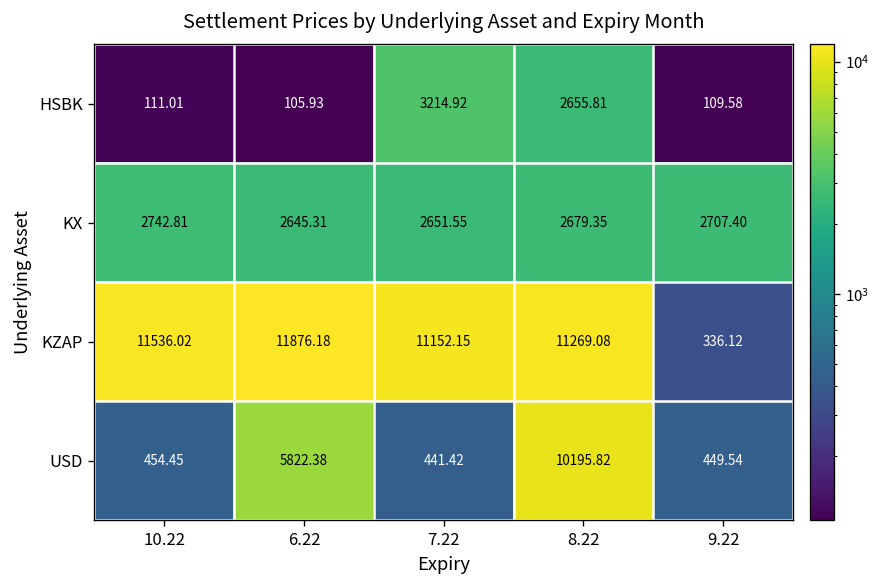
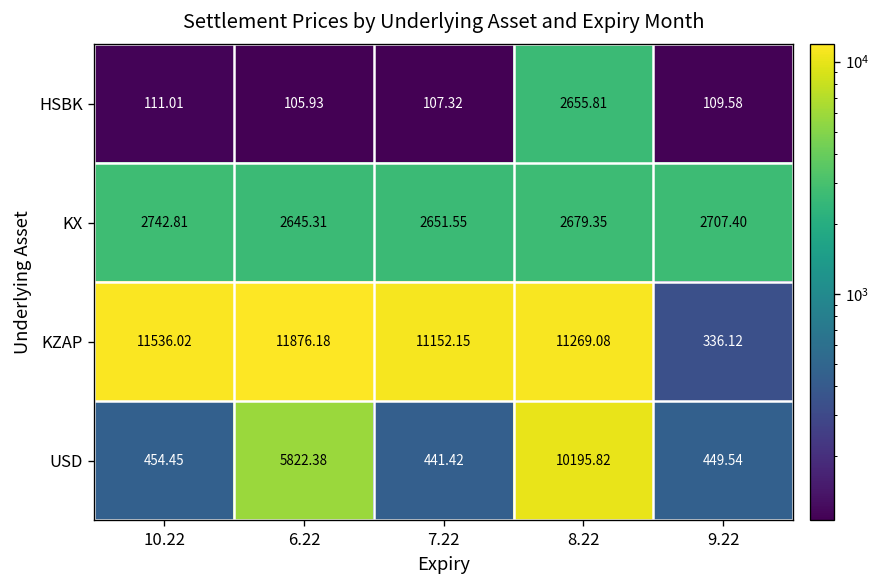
  {
    "HSBK": {
      "10.22": 111.01,
      "6.22": 105.93,
-     "7.22": 3214.92,
+     "7.22": 107.32,
      "8.22": 2655.81,
      "9.22": 109.58
    },
    "KX": {
      "10.22": 2742.81,
      "6.22": 2645.31,
      "7.22": 2651.55,
      "8.22": 2679.35,
      "9.22": 2707.40
    },
    "KZAP": {
      "10.22": 11536.02,
      "6.22": 11876.18,
      "7.22": 11152.15,
      "8.22": 11269.08,
      "9.22": 336.12
    },
    "USD": {
      "10.22": 454.45,
      "6.22": 5822.38,
      "7.22": 441.42,
      "8.22": 10195.82,
      "9.22": 449.54
    }
  }
